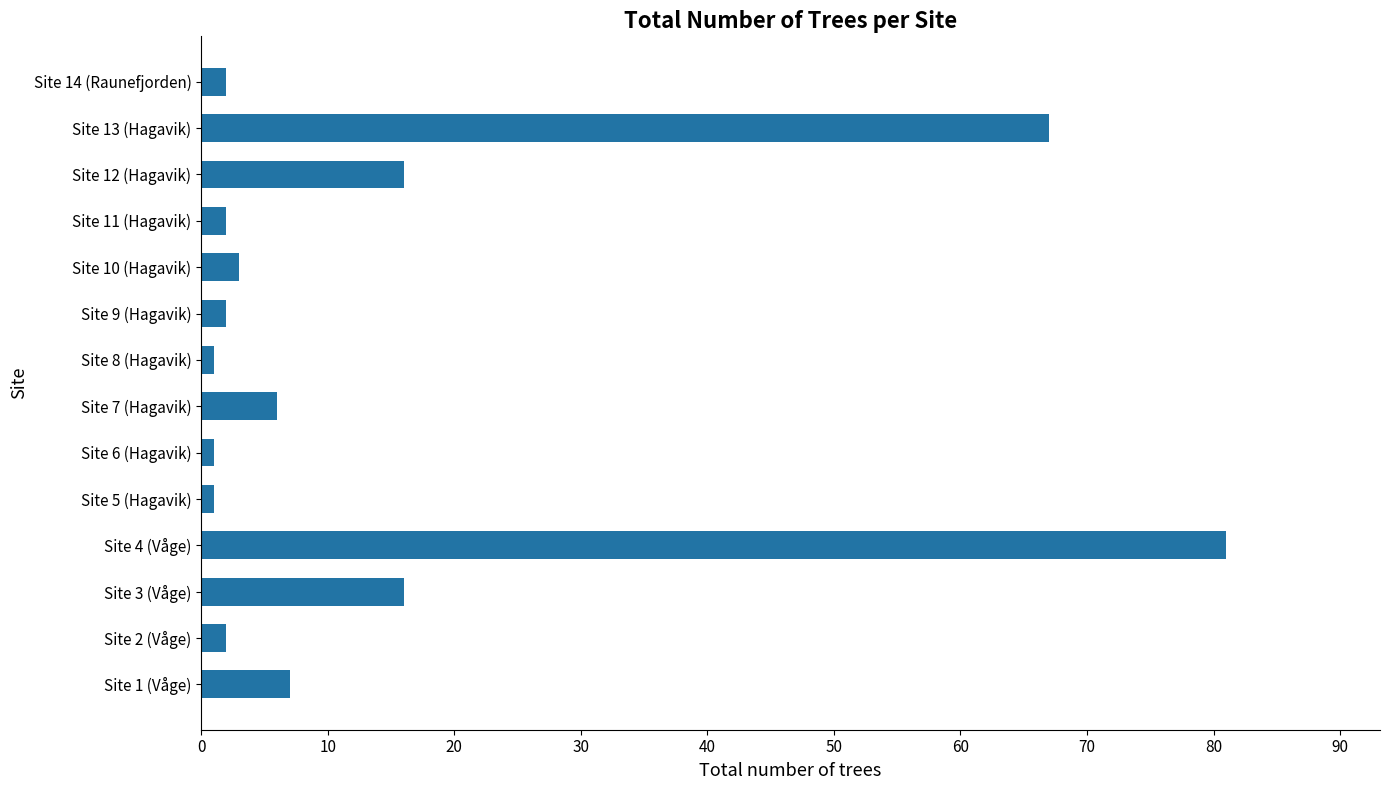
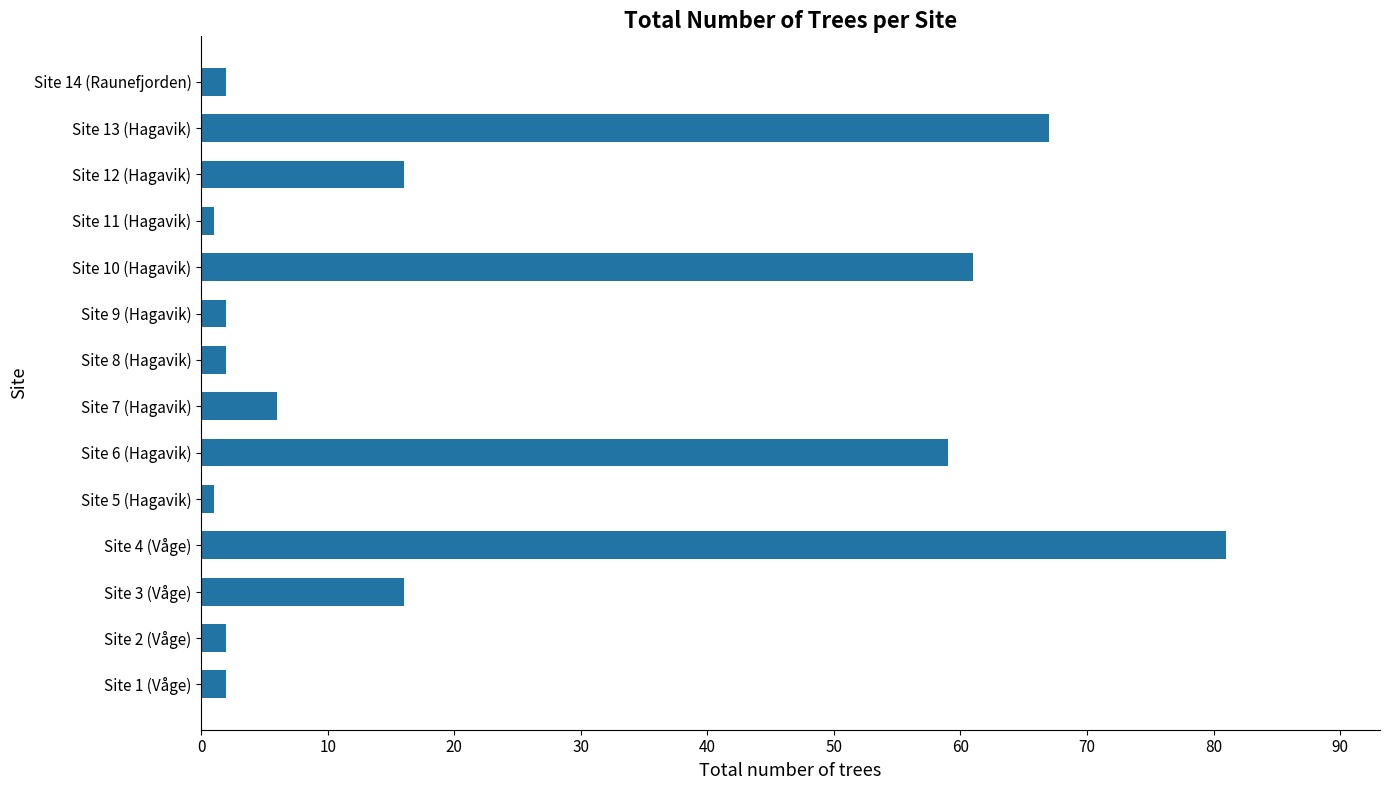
  {
    "Site 14 (Raunefjorden)": 2,
    "Site 13 (Hagavik)": 67,
    "Site 12 (Hagavik)": 16,
-   "Site 11 (Hagavik)": 2,
-   "Site 10 (Hagavik)": 3,
+   "Site 11 (Hagavik)": 1,
+   "Site 10 (Hagavik)": 61,
    "Site 9 (Hagavik)": 2,
-   "Site 8 (Hagavik)": 1,
+   "Site 8 (Hagavik)": 2,
    "Site 7 (Hagavik)": 6,
-   "Site 6 (Hagavik)": 1,
+   "Site 6 (Hagavik)": 59,
    "Site 5 (Hagavik)": 1,
    "Site 4 (Våge)": 81,
    "Site 3 (Våge)": 16,
    "Site 2 (Våge)": 2,
-   "Site 1 (Våge)": 7
+   "Site 1 (Våge)": 2
  }
